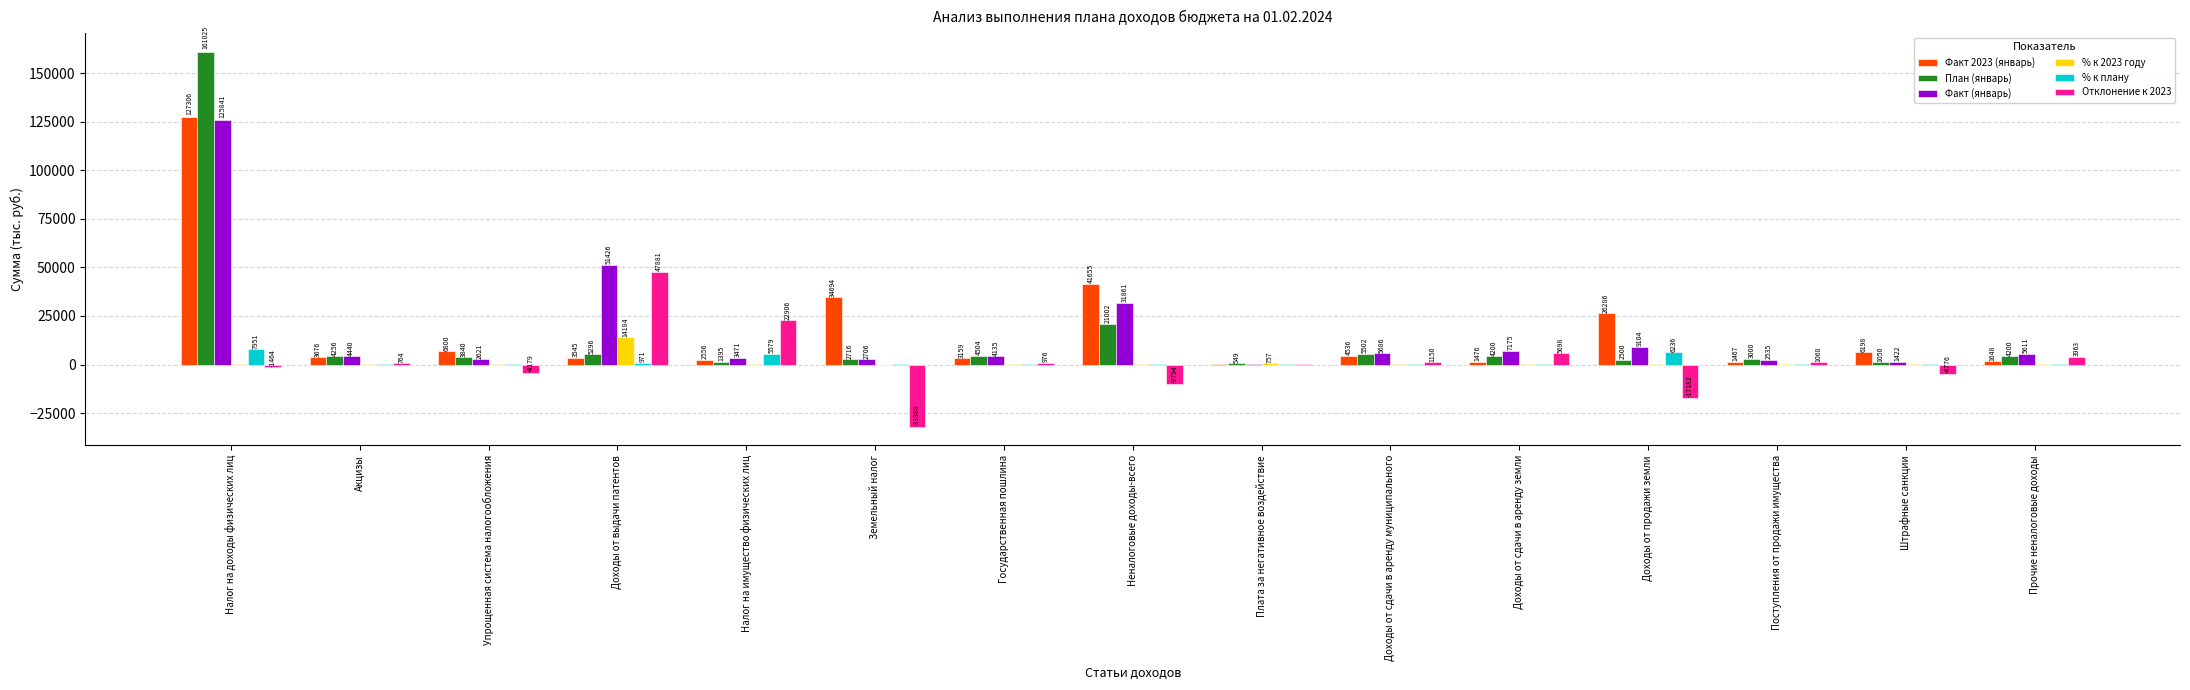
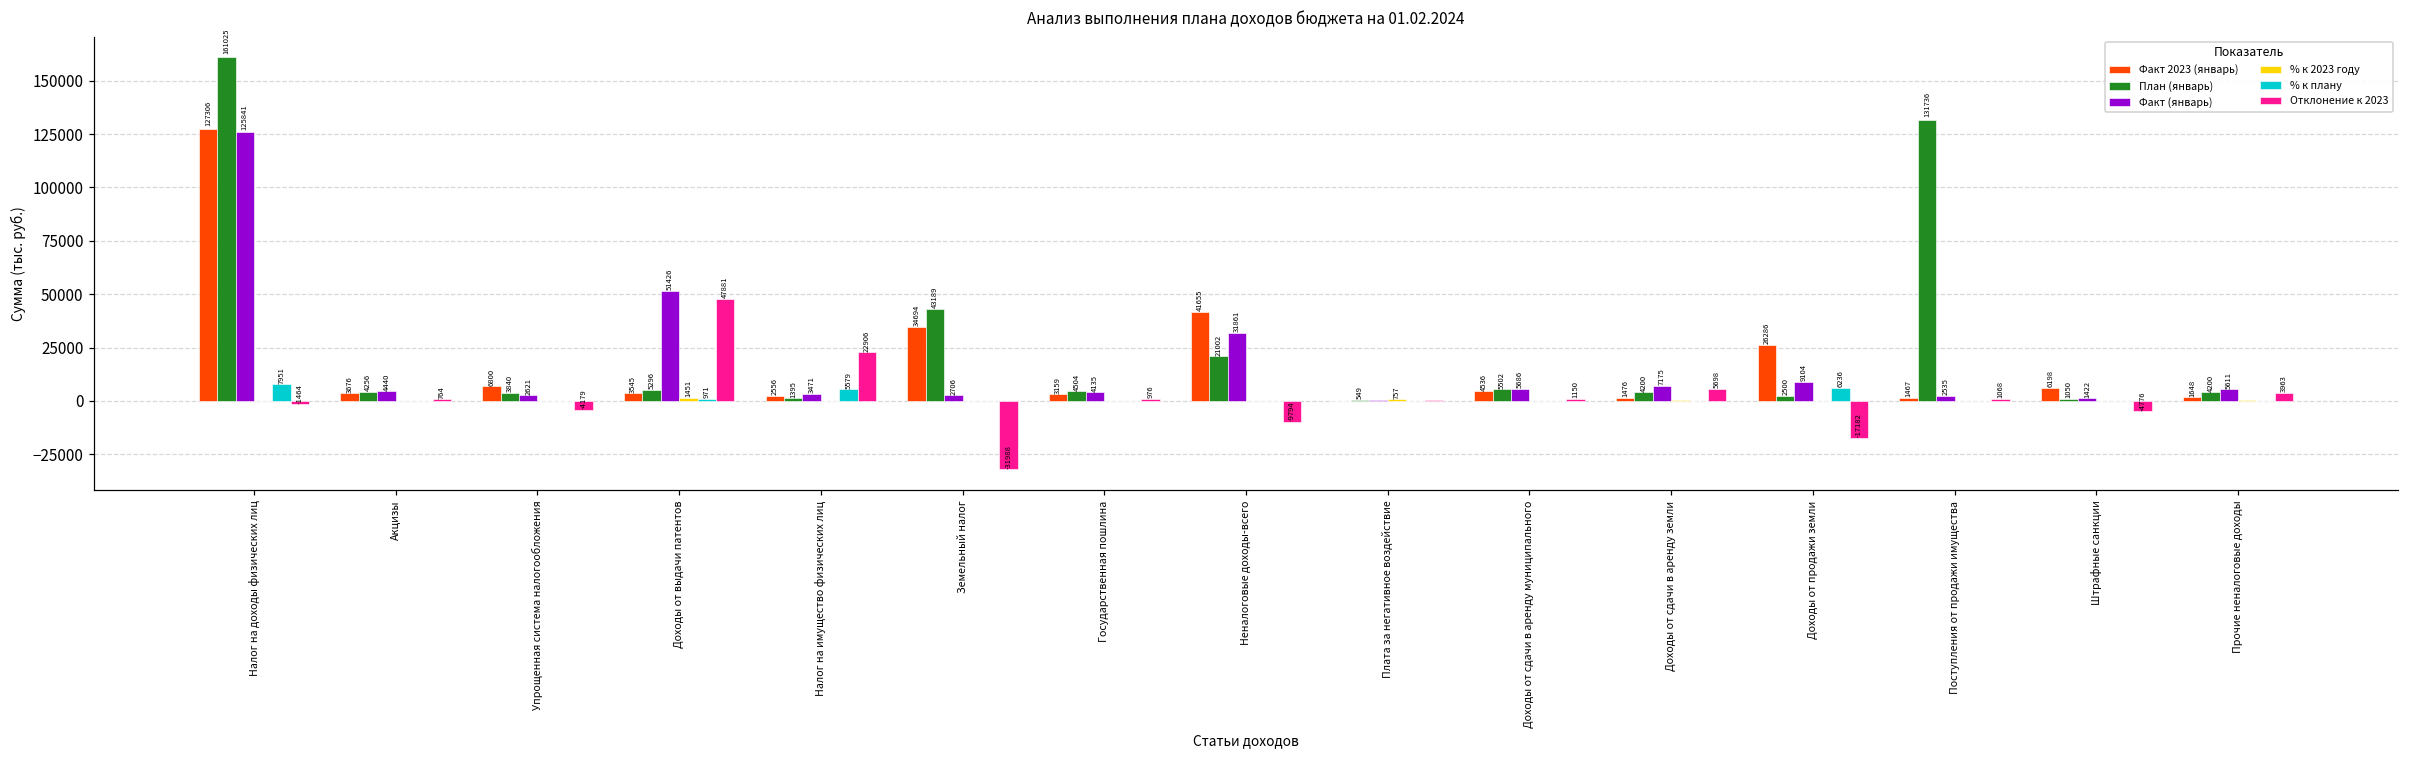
  {
    "Факт 2023 (январь)": {
      "Налог на доходы физических лиц": 127306,
      "Акцизы": 3676,
      "Упрощенная система налогообложения": 6800,
      "Доходы от выдачи патентов": 3545,
      "Налог на имущество физических лиц": 2556,
      "Земельный налог": 34694,
      "Государственная пошлина": 3159,
      "Неналоговые доходы-всего": 41655,
      "Доходы от сдачи в аренду муниципального": 4536,
      "Доходы от сдачи в аренду земли": 1476,
      "Доходы от продажи земли": 26286,
      "Поступления от продажи имущества": 1467,
      "Штрафные санкции": 6198,
      "Прочие неналоговые доходы": 1648
    },
    "План (январь)": {
      "Налог на доходы физических лиц": 161025,
      "Акцизы": 4256,
      "Упрощенная система налогообложения": 3840,
      "Доходы от выдачи патентов": 5296,
      "Налог на имущество физических лиц": 1395,
-     "Земельный налог": 2716,
+     "Земельный налог": 43189,
      "Государственная пошлина": 4504,
      "Неналоговые доходы-всего": 21002,
      "Плата за негативное воздействие": 549,
      "Доходы от сдачи в аренду муниципального": 5502,
      "Доходы от сдачи в аренду земли": 4200,
      "Доходы от продажи земли": 2500,
-     "Поступления от продажи имущества": 3000,
+     "Поступления от продажи имущества": 131736,
      "Штрафные санкции": 1050,
      "Прочие неналоговые доходы": 4200
    },
    "Факт (январь)": {
      "Налог на доходы физических лиц": 125841,
      "Акцизы": 4440,
      "Упрощенная система налогообложения": 2621,
      "Доходы от выдачи патентов": 51426,
      "Налог на имущество физических лиц": 3471,
      "Земельный налог": 2706,
      "Государственная пошлина": 4135,
      "Неналоговые доходы-всего": 31861,
      "Доходы от сдачи в аренду муниципального": 5686,
      "Доходы от сдачи в аренду земли": 7175,
      "Доходы от продажи земли": 9104,
      "Поступления от продажи имущества": 2535,
      "Штрафные санкции": 1422,
      "Прочие неналоговые доходы": 5611
    },
    "% к 2023 году": {
-     "Доходы от выдачи патентов": 14184,
+     "Доходы от выдачи патентов": 1451,
      "Плата за негативное воздействие": 757
    },
    "% к плану": {
      "Налог на доходы физических лиц": 7951,
      "Доходы от выдачи патентов": 971,
      "Налог на имущество физических лиц": 5579,
      "Доходы от продажи земли": 6236
    },
    "Отклонение к 2023": {
      "Налог на доходы физических лиц": -1464,
      "Акцизы": 764,
      "Упрощенная система налогообложения": -4179,
      "Доходы от выдачи патентов": 47881,
      "Налог на имущество физических лиц": 22906,
      "Земельный налог": -31988,
      "Государственная пошлина": 976,
      "Неналоговые доходы-всего": -9794,
      "Доходы от сдачи в аренду муниципального": 1150,
      "Доходы от сдачи в аренду земли": 5698,
      "Доходы от продажи земли": -17182,
      "Поступления от продажи имущества": 1068,
      "Штрафные санкции": -4776,
      "Прочие неналоговые доходы": 3963
    }
  }
